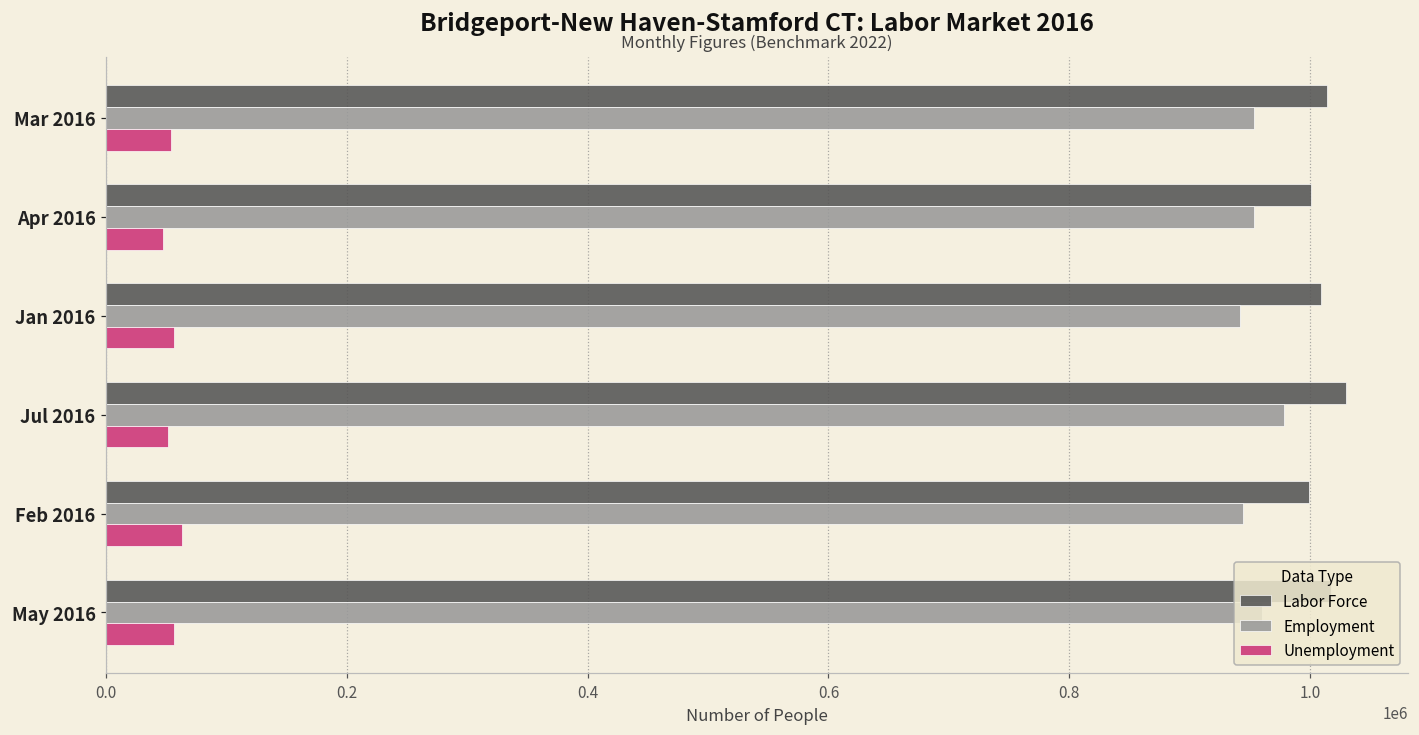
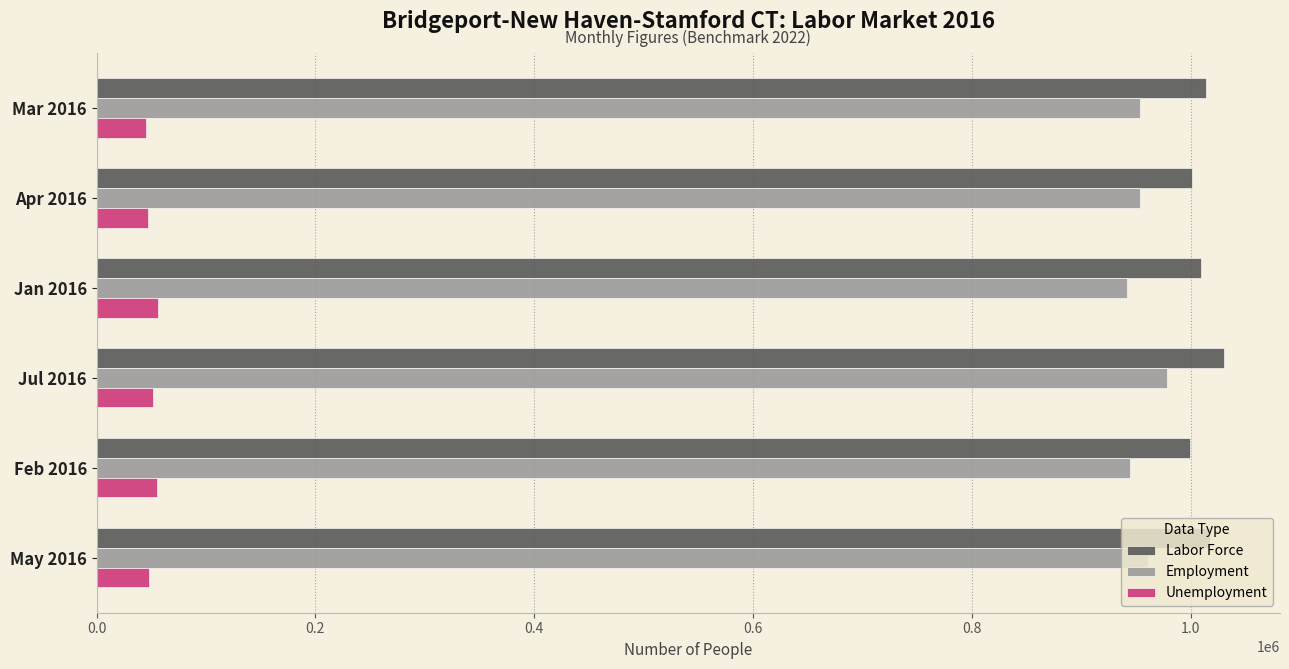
  {
    "Labor Force": {
      "Mar 2016": 1014000,
      "Apr 2016": 1001000,
      "Jan 2016": 1009000,
      "Jul 2016": 1030000,
      "Feb 2016": 999000
    },
    "Employment": {
      "Mar 2016": 953000,
      "Apr 2016": 954000,
      "Jan 2016": 942000,
      "Jul 2016": 979000,
      "Feb 2016": 944000
    },
    "Unemployment": {
-     "Mar 2016": 53000,
+     "Mar 2016": 45000,
      "Apr 2016": 47000,
      "Jan 2016": 56000,
      "Jul 2016": 52000,
-     "Feb 2016": 63000,
-     "May 2016": 56000
+     "Feb 2016": 55000,
+     "May 2016": 48000
    }
  }
